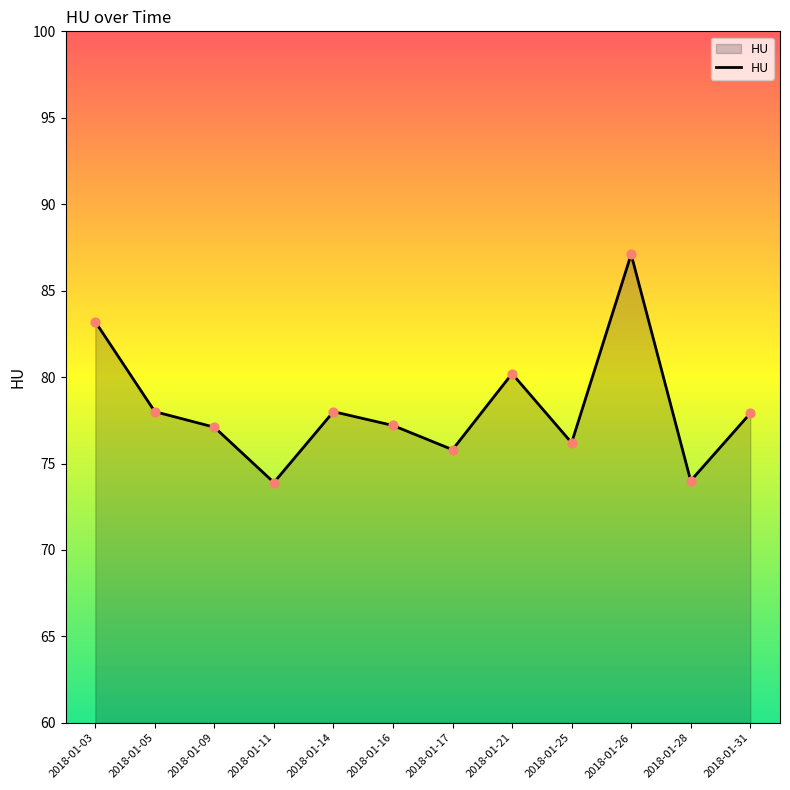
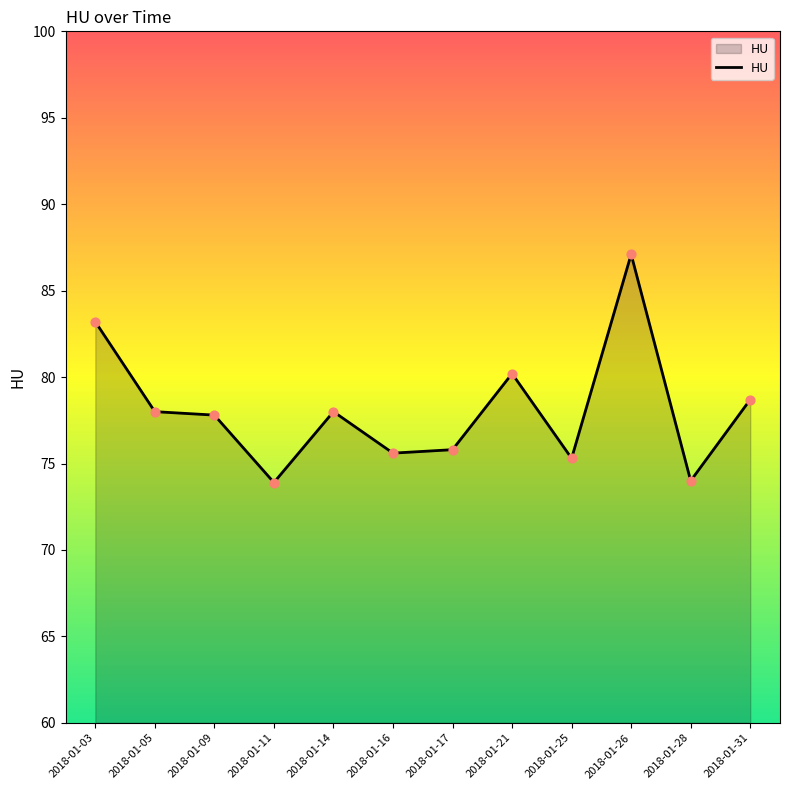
  {
    "2018-01-03": 83.2,
    "2018-01-05": 78.0,
-   "2018-01-09": 77.1,
+   "2018-01-09": 77.8,
    "2018-01-11": 73.9,
    "2018-01-14": 78.0,
-   "2018-01-16": 77.2,
+   "2018-01-16": 75.6,
    "2018-01-17": 75.8,
    "2018-01-21": 80.2,
-   "2018-01-25": 76.2,
+   "2018-01-25": 75.3,
    "2018-01-26": 87.1,
    "2018-01-28": 74.0,
-   "2018-01-31": 77.9
+   "2018-01-31": 78.7
  }
